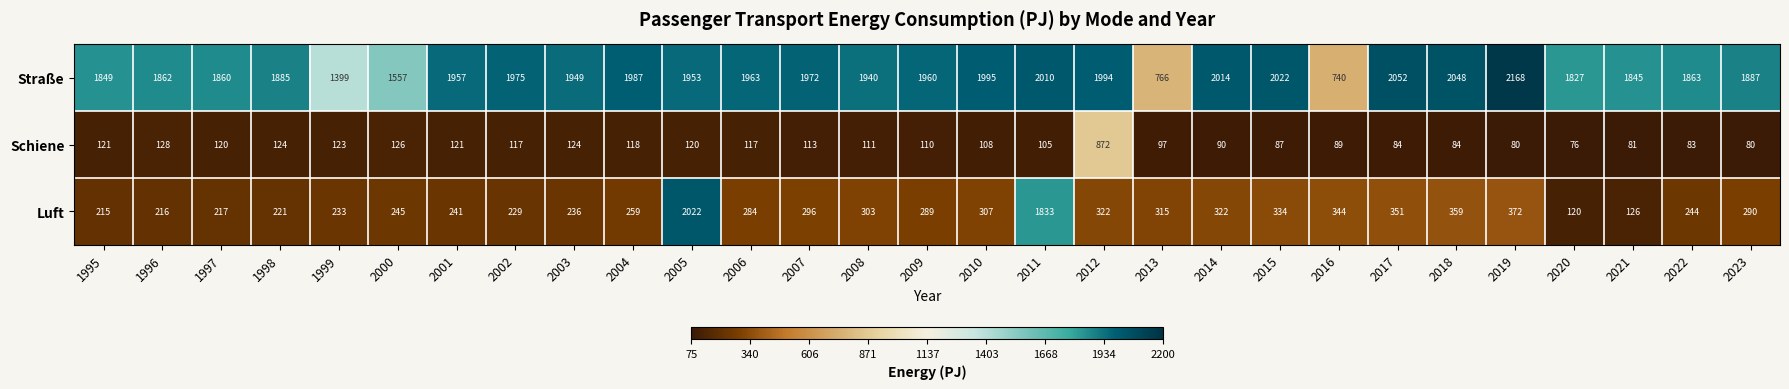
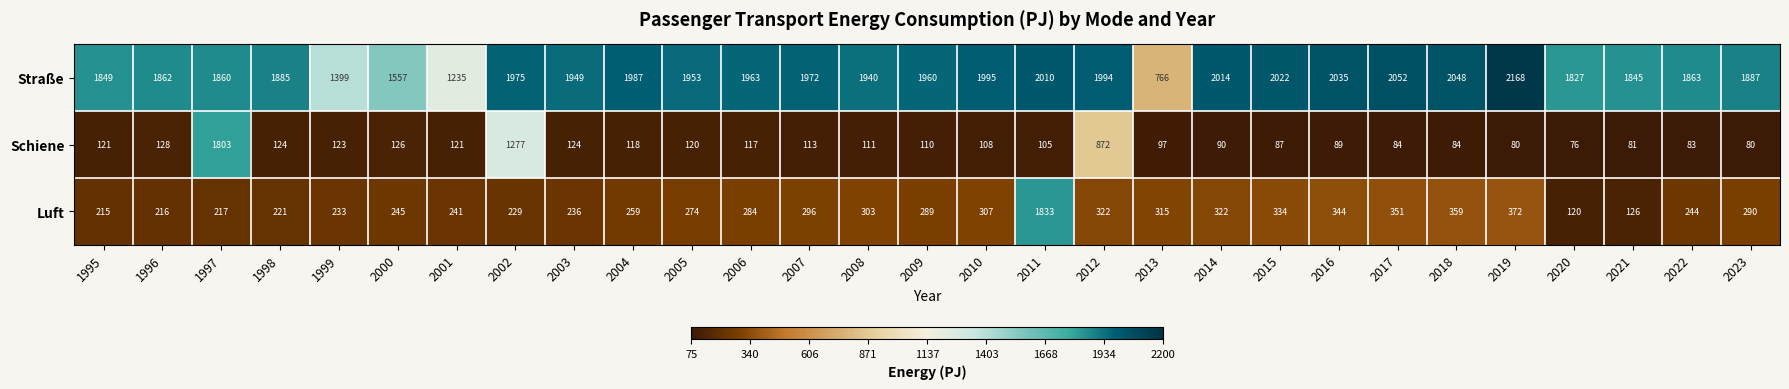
  {
    "Straße": {
      "1995": 1849,
      "1996": 1862,
      "1997": 1860,
      "1998": 1885,
      "1999": 1399,
      "2000": 1557,
-     "2001": 1957,
+     "2001": 1235,
      "2002": 1975,
      "2003": 1949,
      "2004": 1987,
      "2005": 1953,
      "2006": 1963,
      "2007": 1972,
      "2008": 1940,
      "2009": 1960,
      "2010": 1995,
      "2011": 2010,
      "2012": 1994,
      "2013": 766,
      "2014": 2014,
      "2015": 2022,
-     "2016": 740,
+     "2016": 2035,
      "2017": 2052,
      "2018": 2048,
      "2019": 2168,
      "2020": 1827,
      "2021": 1845,
      "2022": 1863,
      "2023": 1887
    },
    "Schiene": {
      "1995": 121,
      "1996": 128,
-     "1997": 120,
+     "1997": 1803,
      "1998": 124,
      "1999": 123,
      "2000": 126,
      "2001": 121,
-     "2002": 117,
+     "2002": 1277,
      "2003": 124,
      "2004": 118,
      "2005": 120,
      "2006": 117,
      "2007": 113,
      "2008": 111,
      "2009": 110,
      "2010": 108,
      "2011": 105,
      "2012": 872,
      "2013": 97,
      "2014": 90,
      "2015": 87,
      "2016": 89,
      "2017": 84,
      "2018": 84,
      "2019": 80,
      "2020": 76,
      "2021": 81,
      "2022": 83,
      "2023": 80
    },
    "Luft": {
      "1995": 215,
      "1996": 216,
      "1997": 217,
      "1998": 221,
      "1999": 233,
      "2000": 245,
      "2001": 241,
      "2002": 229,
      "2003": 236,
      "2004": 259,
-     "2005": 2022,
+     "2005": 274,
      "2006": 284,
      "2007": 296,
      "2008": 303,
      "2009": 289,
      "2010": 307,
      "2011": 1833,
      "2012": 322,
      "2013": 315,
      "2014": 322,
      "2015": 334,
      "2016": 344,
      "2017": 351,
      "2018": 359,
      "2019": 372,
      "2020": 120,
      "2021": 126,
      "2022": 244,
      "2023": 290
    }
  }
